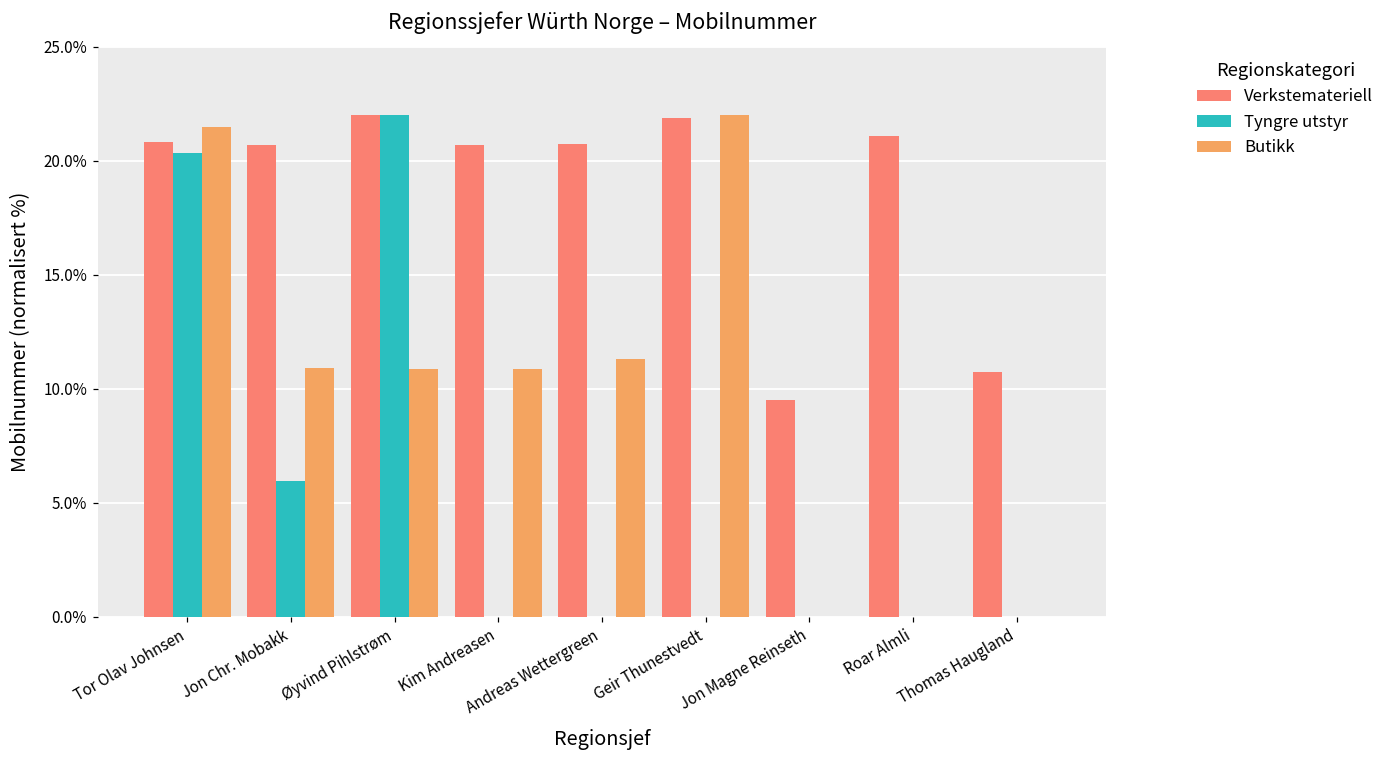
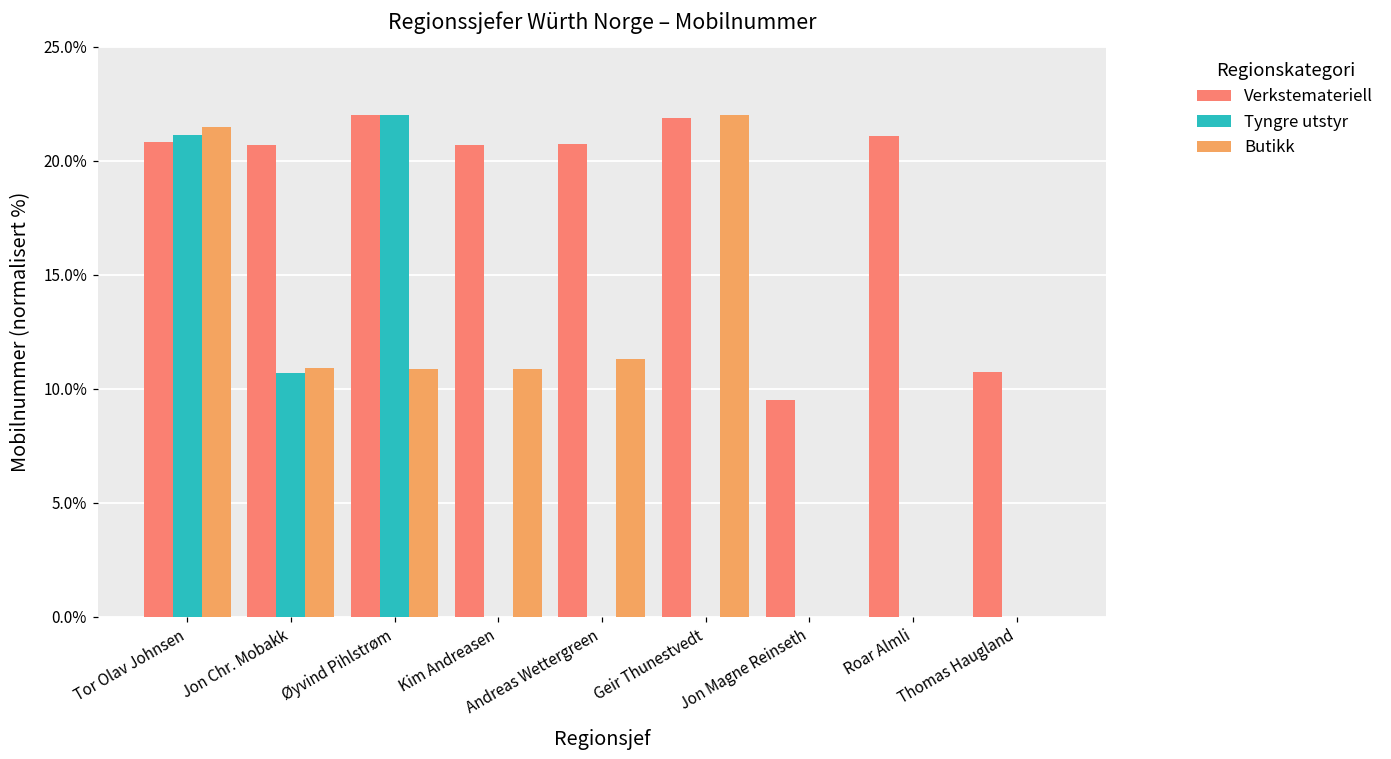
  {
    "Tyngre utstyr": {
-     "Tor Olav Johnsen": "20.3%",
-     "Jon Chr. Mobakk": "5.9%",
+     "Tor Olav Johnsen": "21.1%",
+     "Jon Chr. Mobakk": "10.7%",
      "Øyvind Pihlstrøm": "22.0%",
      "Kim Andreasen": "0.0%",
      "Andreas Wettergreen": "0.0%",
      "Geir Thunestvedt": "0.0%",
      "Jon Magne Reinseth": "0.0%",
      "Roar Almli": "0.0%",
      "Thomas Haugland": "0.0%"
    }
  }
